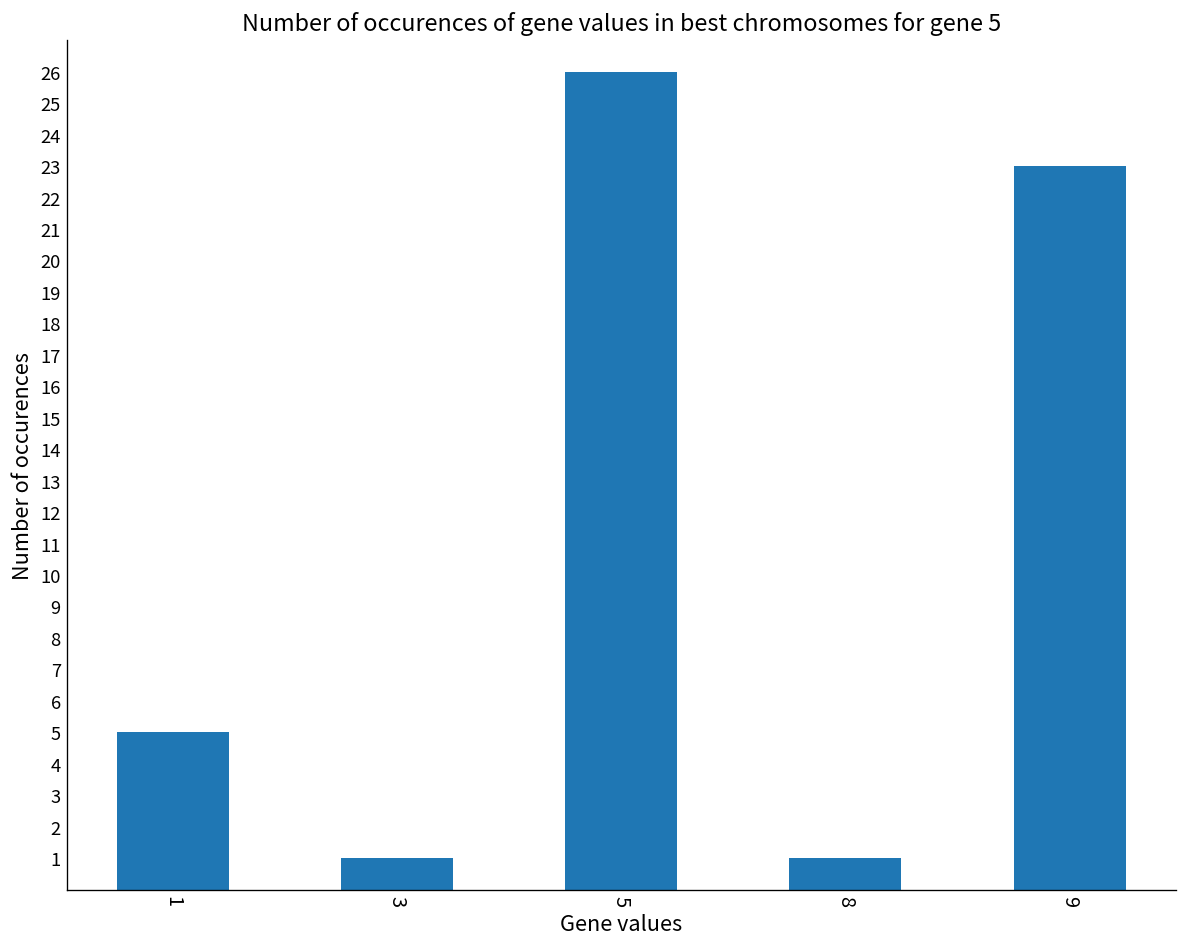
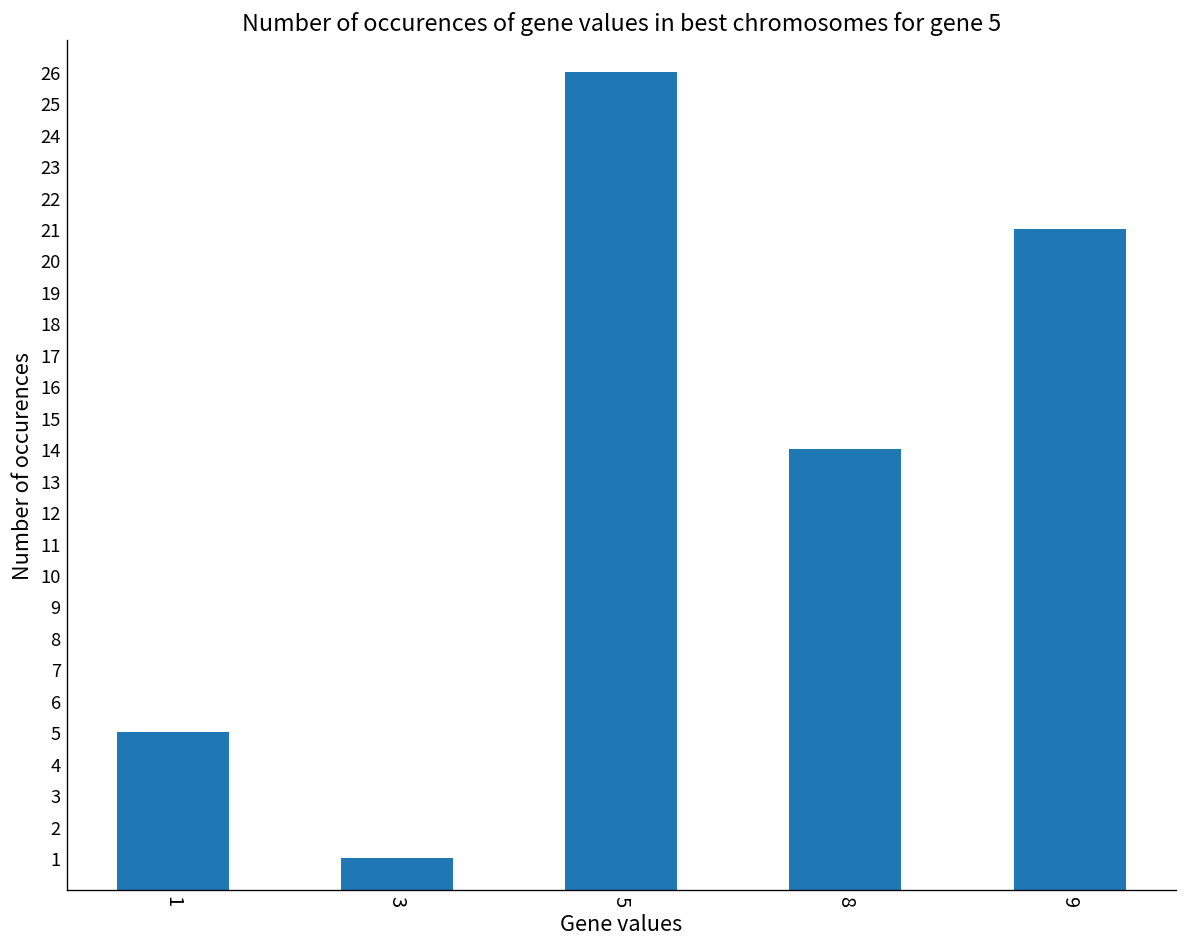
  {
    "1": 5,
    "3": 1,
    "5": 26,
-   "8": 1,
-   "9": 23
+   "8": 14,
+   "9": 21
  }
